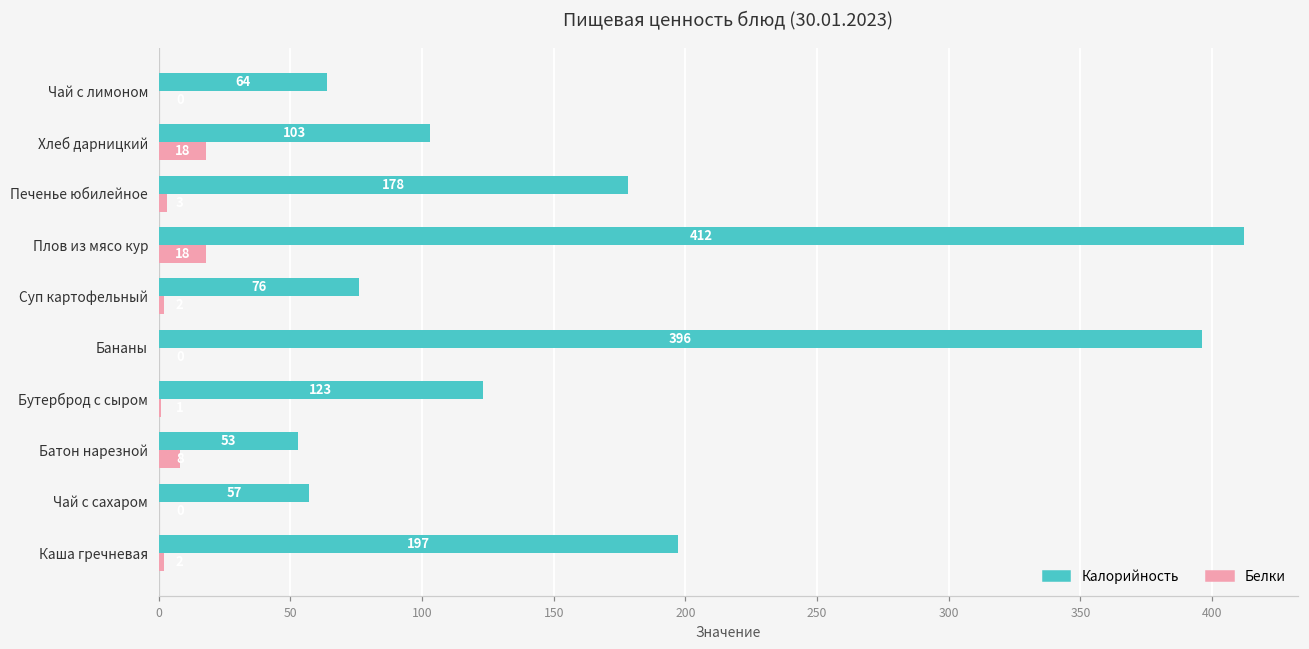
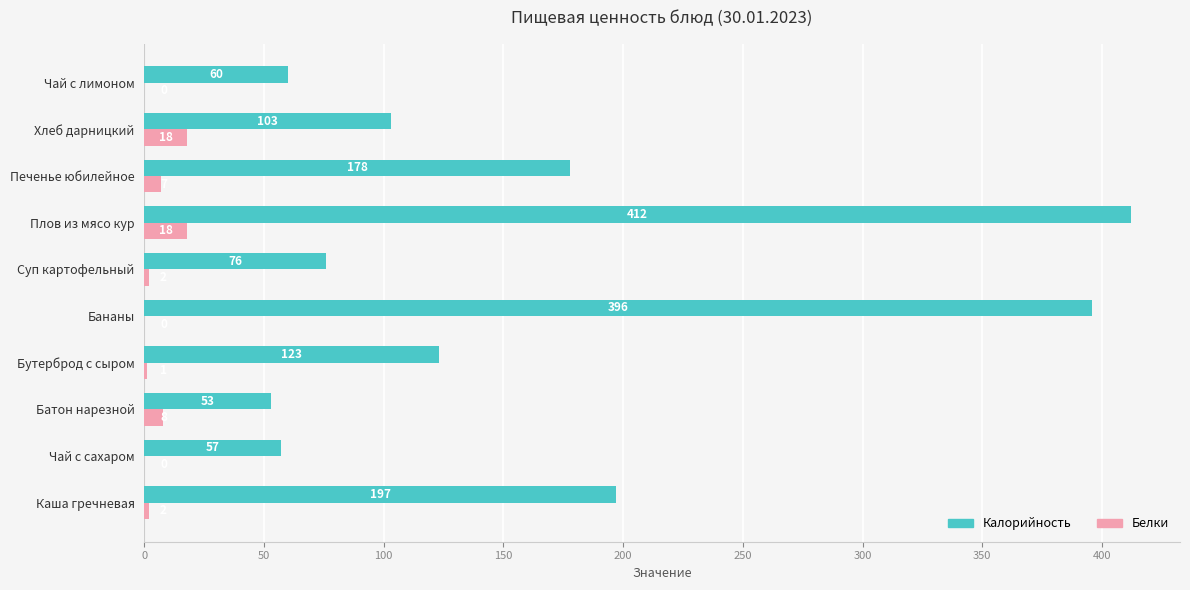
  {
    "Калорийность": {
-     "Чай с лимоном": 64,
+     "Чай с лимоном": 60,
      "Хлеб дарницкий": 103,
      "Печенье юбилейное": 178,
      "Плов из мясо кур": 412,
      "Суп картофельный": 76,
      "Бананы": 396,
      "Бутерброд с сыром": 123,
      "Батон нарезной": 53,
      "Чай с сахаром": 57,
      "Каша гречневая": 197
    },
    "Белки": {
      "Чай с лимоном": 0,
-     "Печенье юбилейное": 3,
+     "Печенье юбилейное": 7,
      "Суп картофельный": 2,
      "Бананы": 0,
      "Батон нарезной": 8,
      "Чай с сахаром": 0,
      "Каша гречневая": 2
    }
  }
